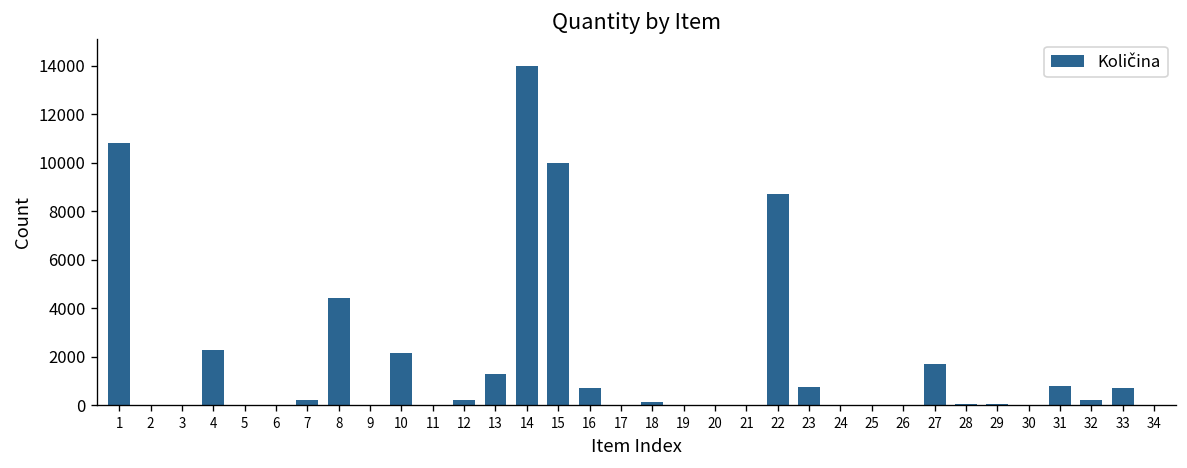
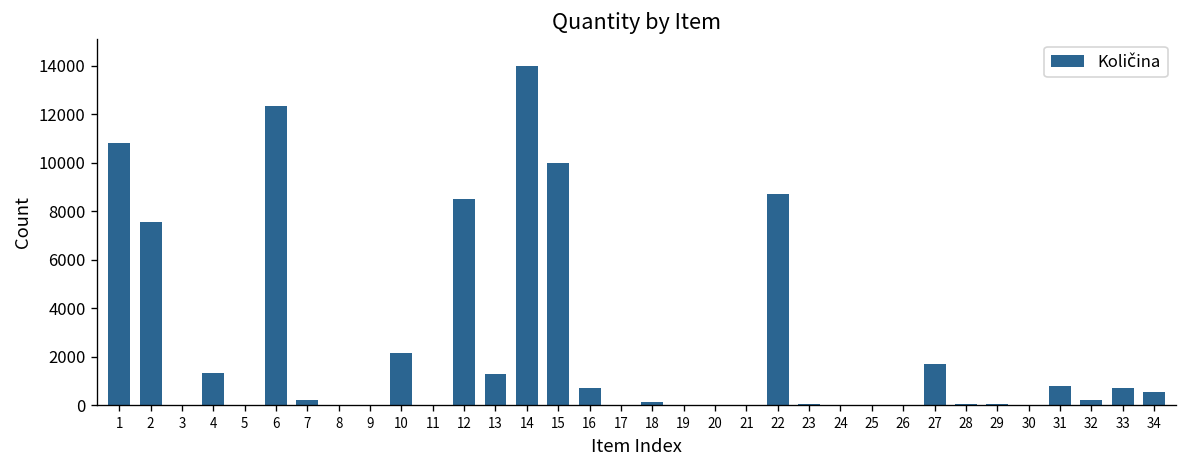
  {
    "1": 10800,
-   "2": 0,
-   "4": 2300,
-   "6": 0,
+   "2": 7600,
+   "4": 1300,
+   "6": 12400,
    "7": 200,
-   "8": 4400,
+   "8": 0,
    "10": 2200,
-   "12": 200,
+   "12": 8500,
    "13": 1300,
    "14": 14000,
    "15": 10000,
    "16": 700,
    "18": 200,
    "22": 8700,
-   "23": 800,
+   "23": 0,
    "27": 1700,
    "31": 800,
    "32": 200,
    "33": 700,
-   "34": 0
+   "34": 500
  }
